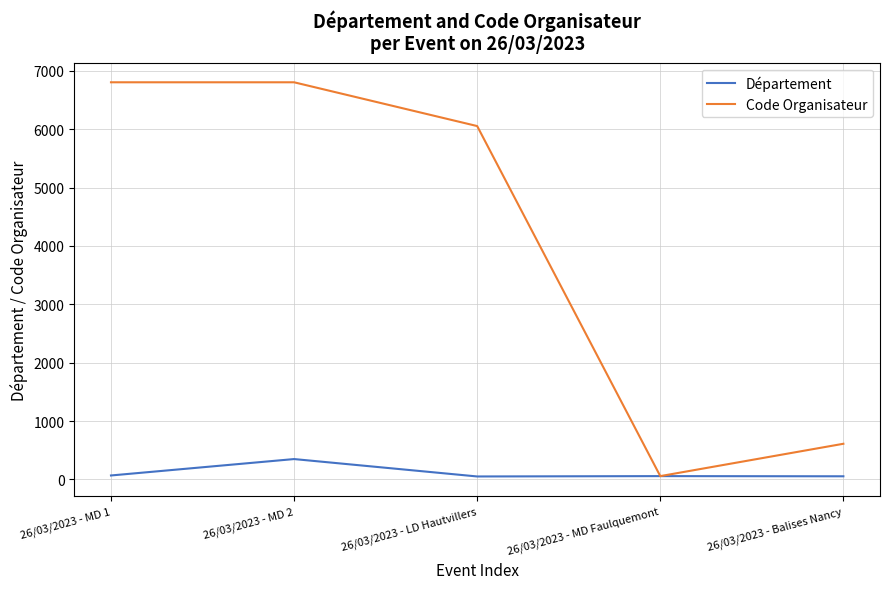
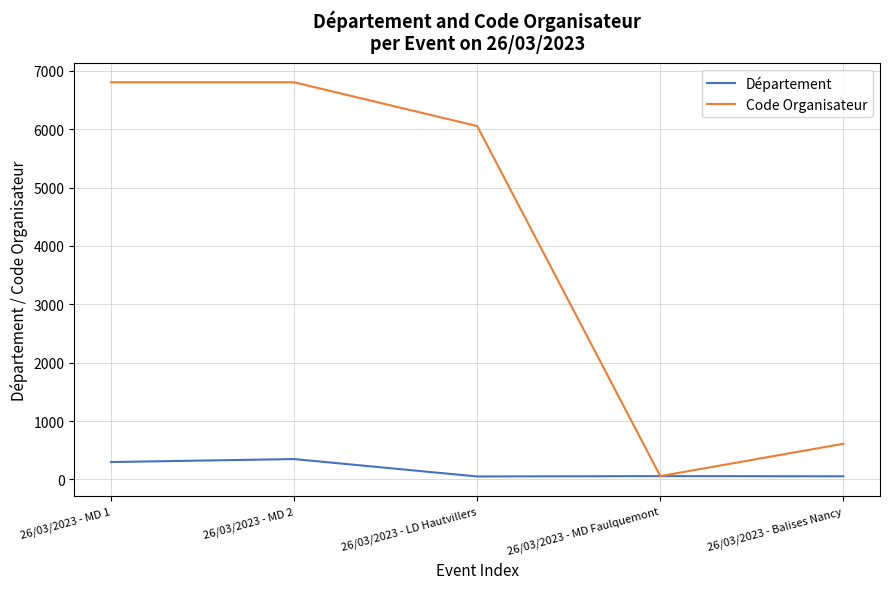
  {
    "Département": {
-     "26/03/2023 - MD 1": 100,
+     "26/03/2023 - MD 1": 300,
      "26/03/2023 - MD 2": 300,
      "26/03/2023 - LD Hautvillers": 100,
      "26/03/2023 - Balises Nancy": 100
    },
    "Code Organisateur": {
      "26/03/2023 - MD 1": 6800,
      "26/03/2023 - MD 2": 6800,
      "26/03/2023 - LD Hautvillers": 6100,
      "26/03/2023 - Balises Nancy": 600
    }
  }
